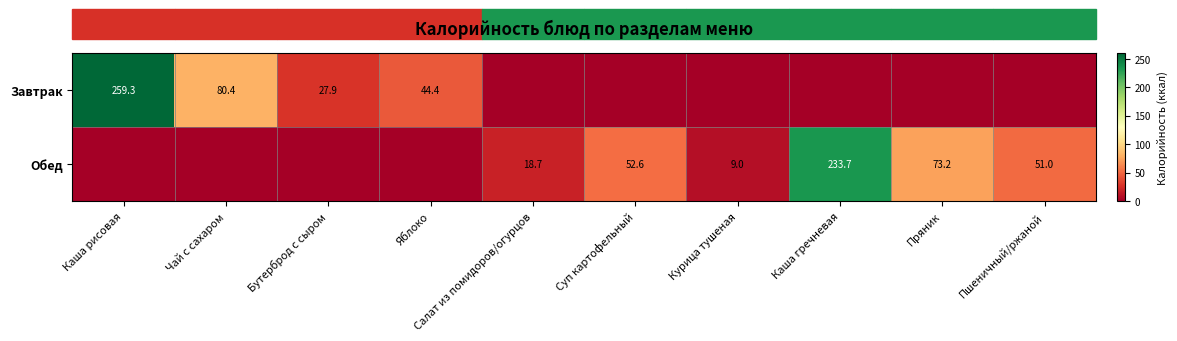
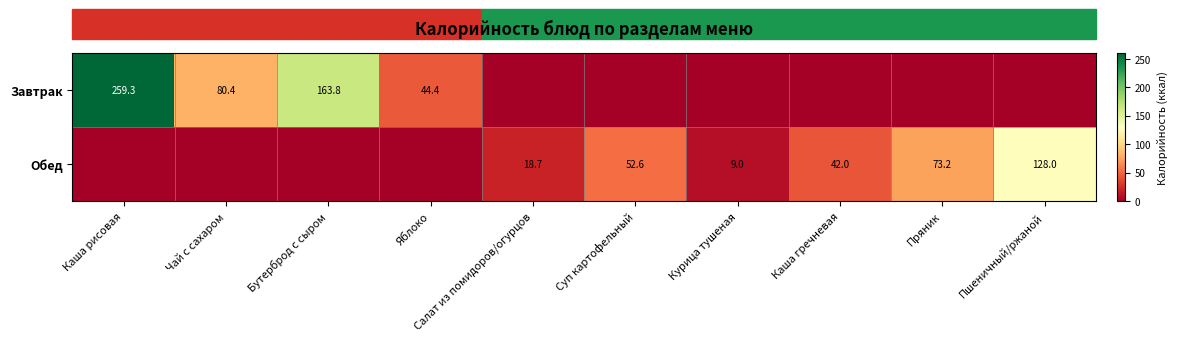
  {
    "Завтрак": {
      "Каша рисовая": 259.3,
      "Чай с сахаром": 80.4,
-     "Бутерброд с сыром": 27.9,
+     "Бутерброд с сыром": 163.8,
      "Яблоко": 44.4
    },
    "Обед": {
      "Салат из помидоров/огурцов": 18.7,
      "Суп картофельный": 52.6,
      "Курица тушеная": 9.0,
-     "Каша гречневая": 233.7,
+     "Каша гречневая": 42.0,
      "Пряник": 73.2,
-     "Пшеничный/ржаной": 51.0
+     "Пшеничный/ржаной": 128.0
    }
  }
